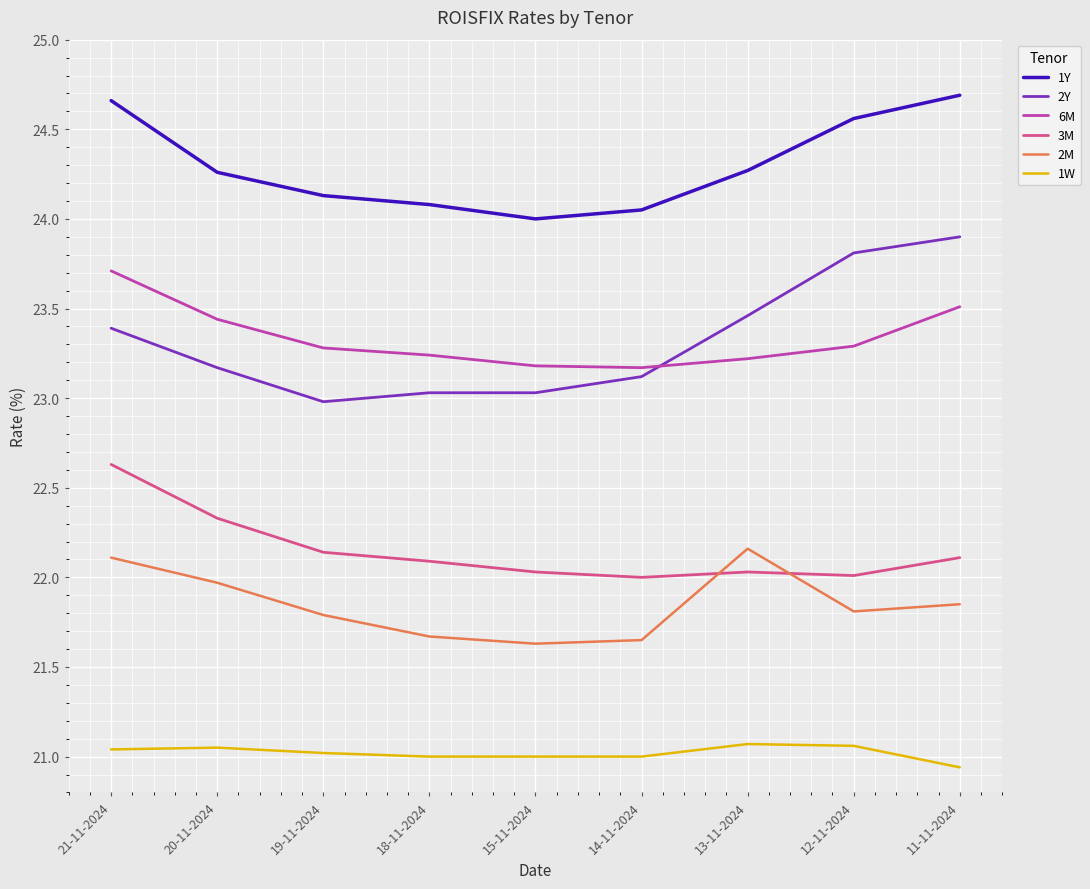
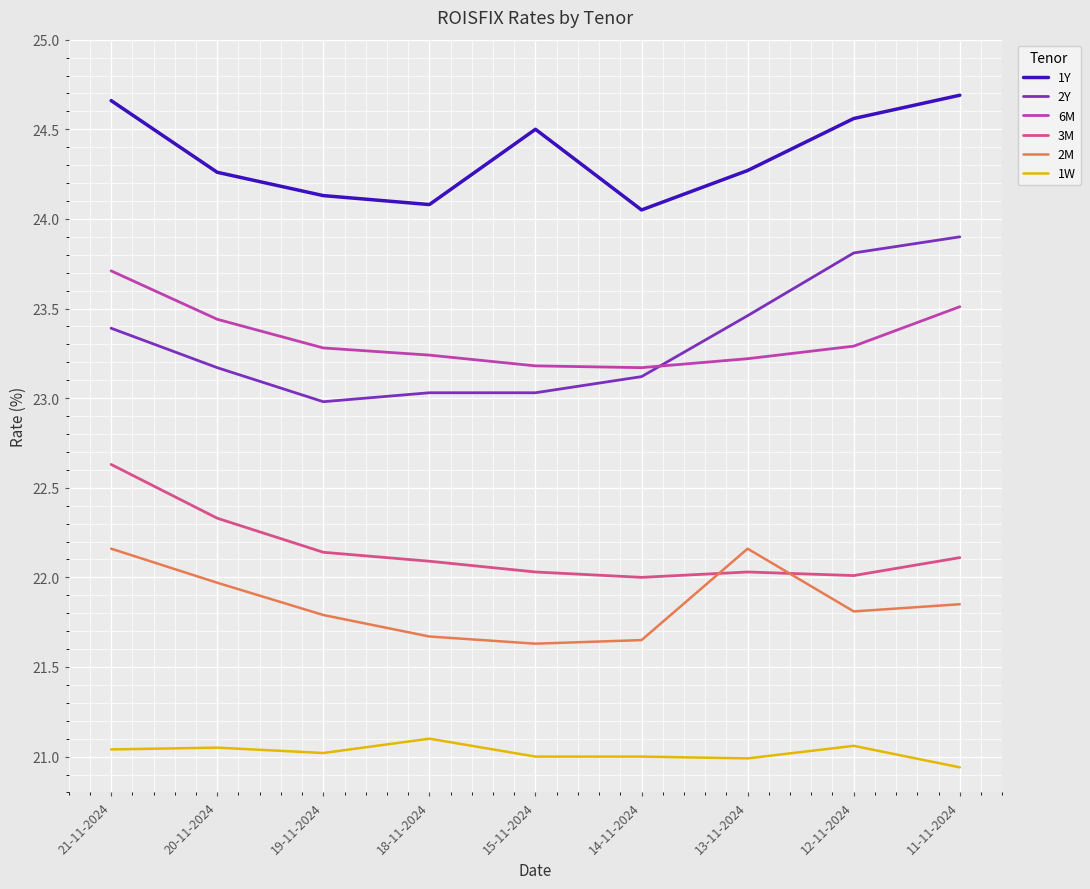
  {
    "1Y": {
      "21-11-2024": 24.66,
      "20-11-2024": 24.26,
      "19-11-2024": 24.13,
      "18-11-2024": 24.08,
-     "15-11-2024": 24.0,
+     "15-11-2024": 24.5,
      "14-11-2024": 24.05,
      "13-11-2024": 24.27,
      "12-11-2024": 24.56,
      "11-11-2024": 24.7
    },
    "2Y": {
      "21-11-2024": 23.39,
      "20-11-2024": 23.17,
      "19-11-2024": 22.98,
      "18-11-2024": 23.03,
      "15-11-2024": 23.03,
      "14-11-2024": 23.12,
      "13-11-2024": 23.46,
      "12-11-2024": 23.81,
      "11-11-2024": 23.90
    },
    "2M": {
-     "21-11-2024": 22.11,
+     "21-11-2024": 22.16,
      "20-11-2024": 21.97,
      "19-11-2024": 21.79,
      "18-11-2024": 21.67,
      "15-11-2024": 21.63,
      "14-11-2024": 21.65,
      "13-11-2024": 22.16,
      "12-11-2024": 21.81,
      "11-11-2024": 21.85
    },
    "1W": {
      "21-11-2024": 21.04,
      "20-11-2024": 21.05,
      "19-11-2024": 21.02,
-     "18-11-2024": 21.0,
+     "18-11-2024": 21.1,
      "15-11-2024": 21.00,
      "14-11-2024": 21.00,
-     "13-11-2024": 21.07,
+     "13-11-2024": 20.99,
      "12-11-2024": 21.06,
      "11-11-2024": 20.94
    }
  }
